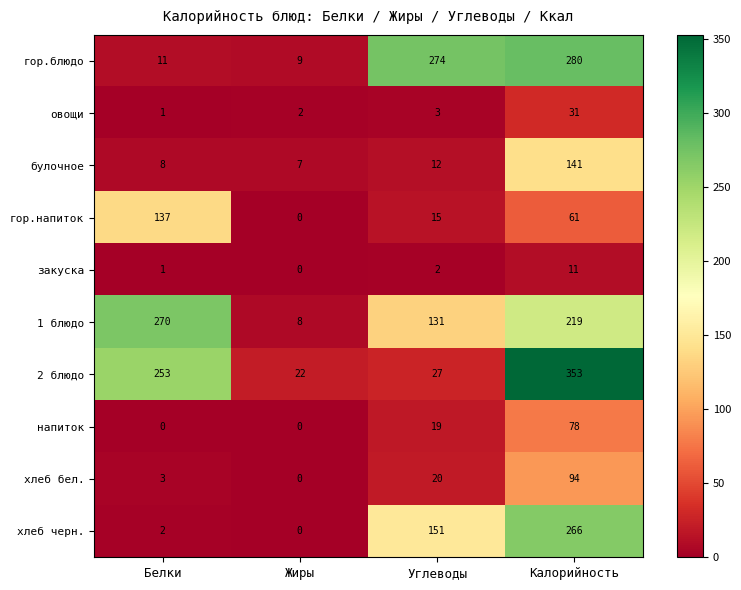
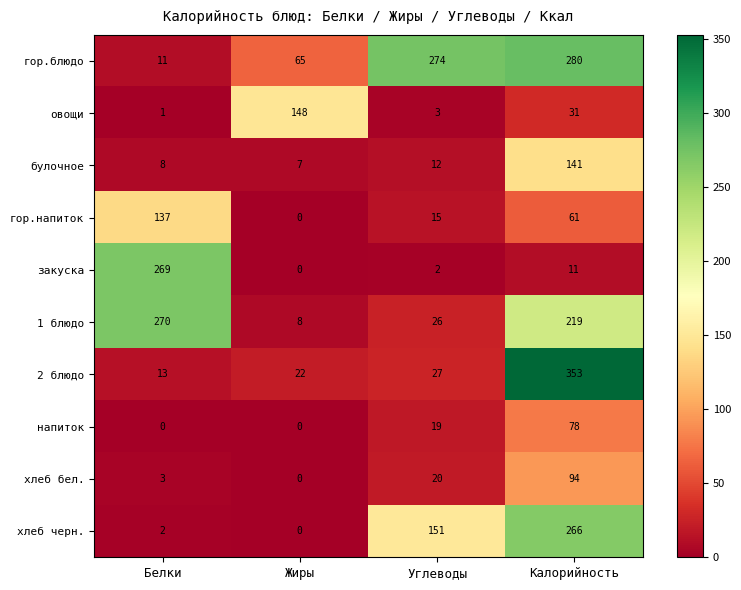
  {
    "гор.блюдо": {
      "Белки": 11,
-     "Жиры": 9,
+     "Жиры": 65,
      "Углеводы": 274,
      "Калорийность": 280
    },
    "овощи": {
      "Белки": 1,
-     "Жиры": 2,
+     "Жиры": 148,
      "Углеводы": 3,
      "Калорийность": 31
    },
    "булочное": {
      "Белки": 8,
      "Жиры": 7,
      "Углеводы": 12,
      "Калорийность": 141
    },
    "гор.напиток": {
      "Белки": 137,
      "Жиры": 0,
      "Углеводы": 15,
      "Калорийность": 61
    },
    "закуска": {
-     "Белки": 1,
+     "Белки": 269,
      "Жиры": 0,
      "Углеводы": 2,
      "Калорийность": 11
    },
    "1 блюдо": {
      "Белки": 270,
      "Жиры": 8,
-     "Углеводы": 131,
+     "Углеводы": 26,
      "Калорийность": 219
    },
    "2 блюдо": {
-     "Белки": 253,
+     "Белки": 13,
      "Жиры": 22,
      "Углеводы": 27,
      "Калорийность": 353
    },
    "напиток": {
      "Белки": 0,
      "Жиры": 0,
      "Углеводы": 19,
      "Калорийность": 78
    },
    "хлеб бел.": {
      "Белки": 3,
      "Жиры": 0,
      "Углеводы": 20,
      "Калорийность": 94
    },
    "хлеб черн.": {
      "Белки": 2,
      "Жиры": 0,
      "Углеводы": 151,
      "Калорийность": 266
    }
  }
